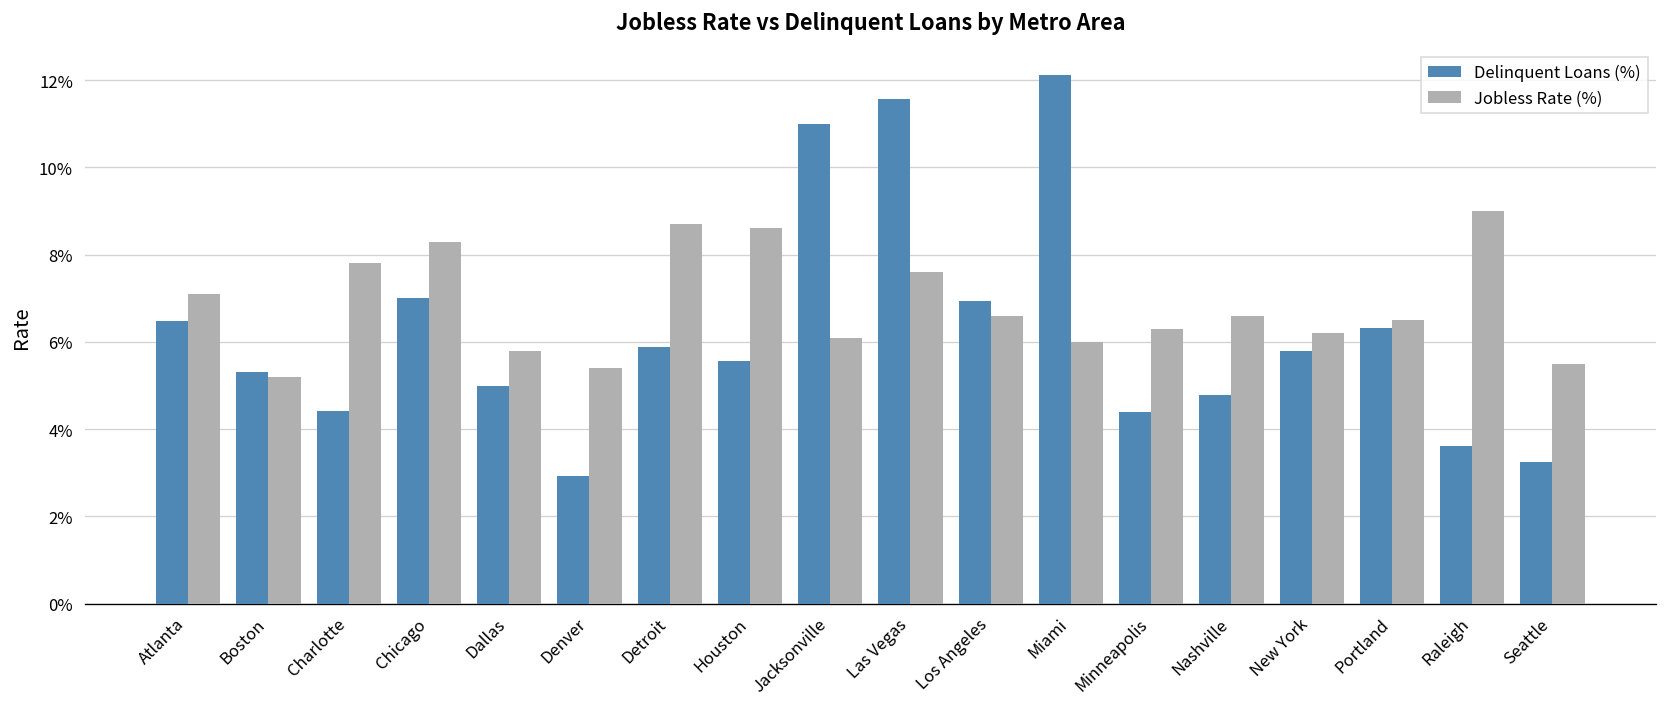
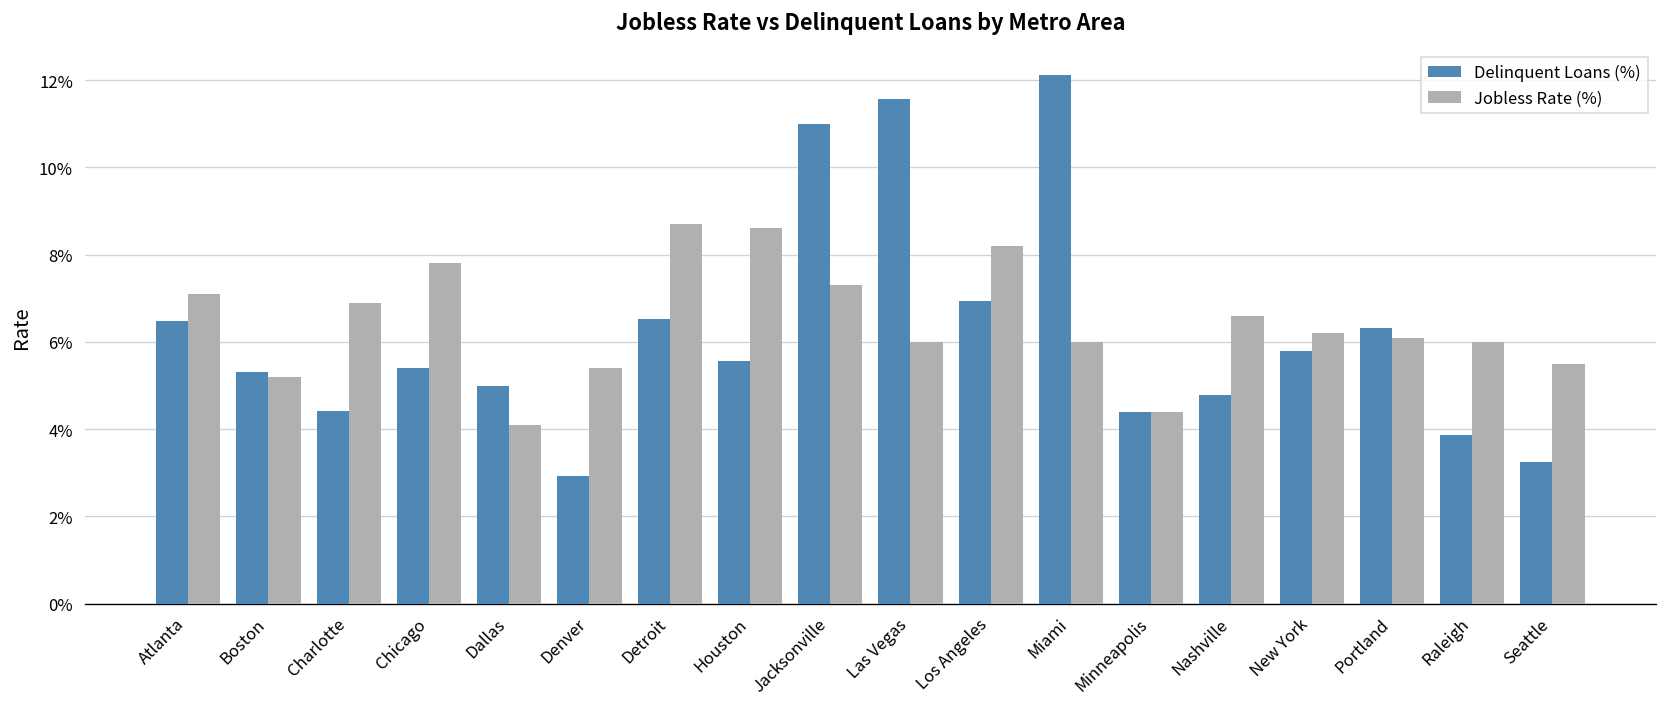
  {
    "Delinquent Loans (%)": {
      "Atlanta": "6.5%",
      "Boston": "5.3%",
      "Charlotte": "4.4%",
-     "Chicago": "7.0%",
+     "Chicago": "5.4%",
      "Dallas": "5.0%",
      "Denver": "2.9%",
-     "Detroit": "5.9%",
+     "Detroit": "6.5%",
      "Houston": "5.6%",
      "Jacksonville": "11.0%",
      "Las Vegas": "11.6%",
      "Los Angeles": "6.9%",
      "Miami": "12.1%",
      "Minneapolis": "4.4%",
      "Nashville": "4.8%",
      "New York": "5.8%",
      "Portland": "6.3%",
-     "Raleigh": "3.6%",
+     "Raleigh": "3.9%",
      "Seattle": "3.3%"
    },
    "Jobless Rate (%)": {
      "Atlanta": "7.1%",
      "Boston": "5.2%",
-     "Charlotte": "7.8%",
-     "Chicago": "8.3%",
-     "Dallas": "5.8%",
+     "Charlotte": "6.9%",
+     "Chicago": "7.8%",
+     "Dallas": "4.1%",
      "Denver": "5.4%",
      "Detroit": "8.7%",
      "Houston": "8.6%",
-     "Jacksonville": "6.1%",
-     "Las Vegas": "7.6%",
-     "Los Angeles": "6.6%",
+     "Jacksonville": "7.3%",
+     "Las Vegas": "6.0%",
+     "Los Angeles": "8.2%",
      "Miami": "6.0%",
-     "Minneapolis": "6.3%",
+     "Minneapolis": "4.4%",
      "Nashville": "6.6%",
      "New York": "6.2%",
-     "Portland": "6.5%",
-     "Raleigh": "9.0%",
+     "Portland": "6.1%",
+     "Raleigh": "6.0%",
      "Seattle": "5.5%"
    }
  }
